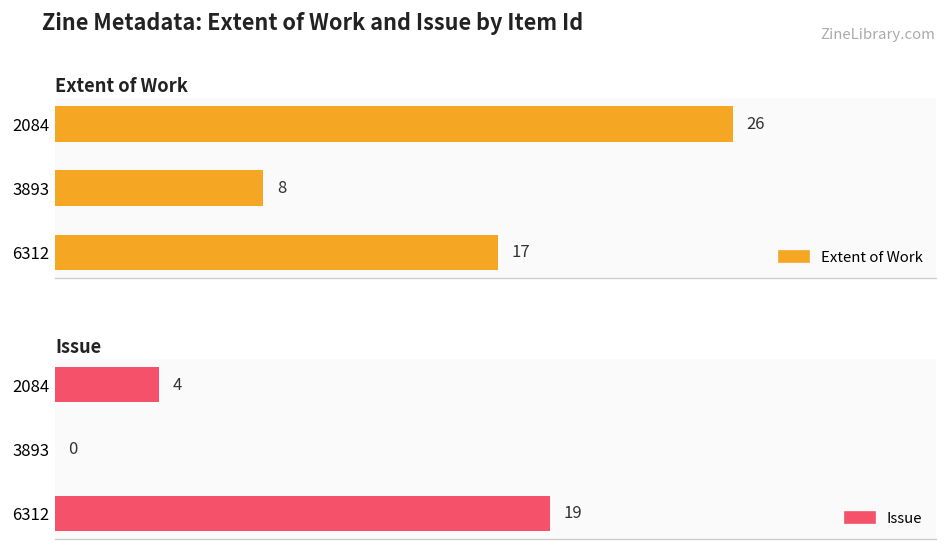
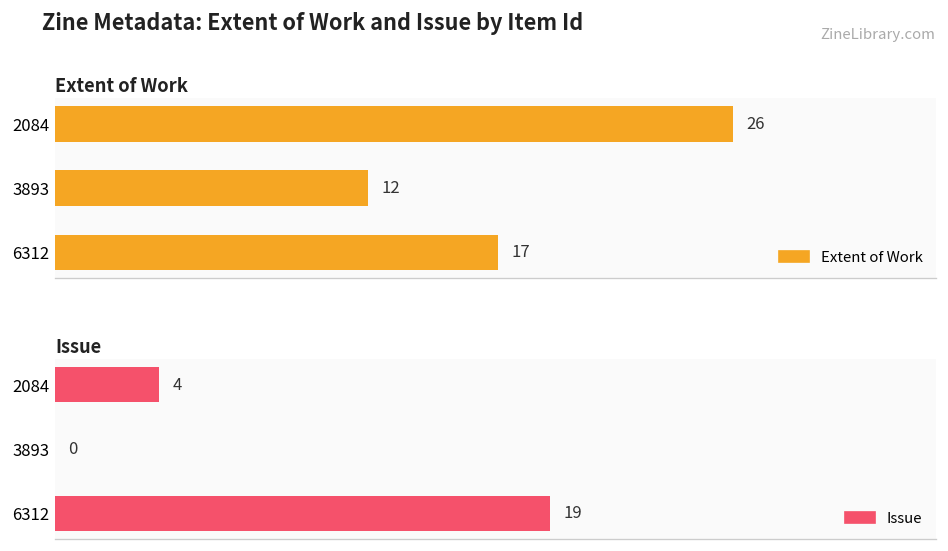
  {
    "Extent of Work": {
      "2084": 26,
-     "3893": 8,
+     "3893": 12,
      "6312": 17
    },
    "Issue": {
      "2084": 4,
      "3893": 0,
      "6312": 19
    }
  }
